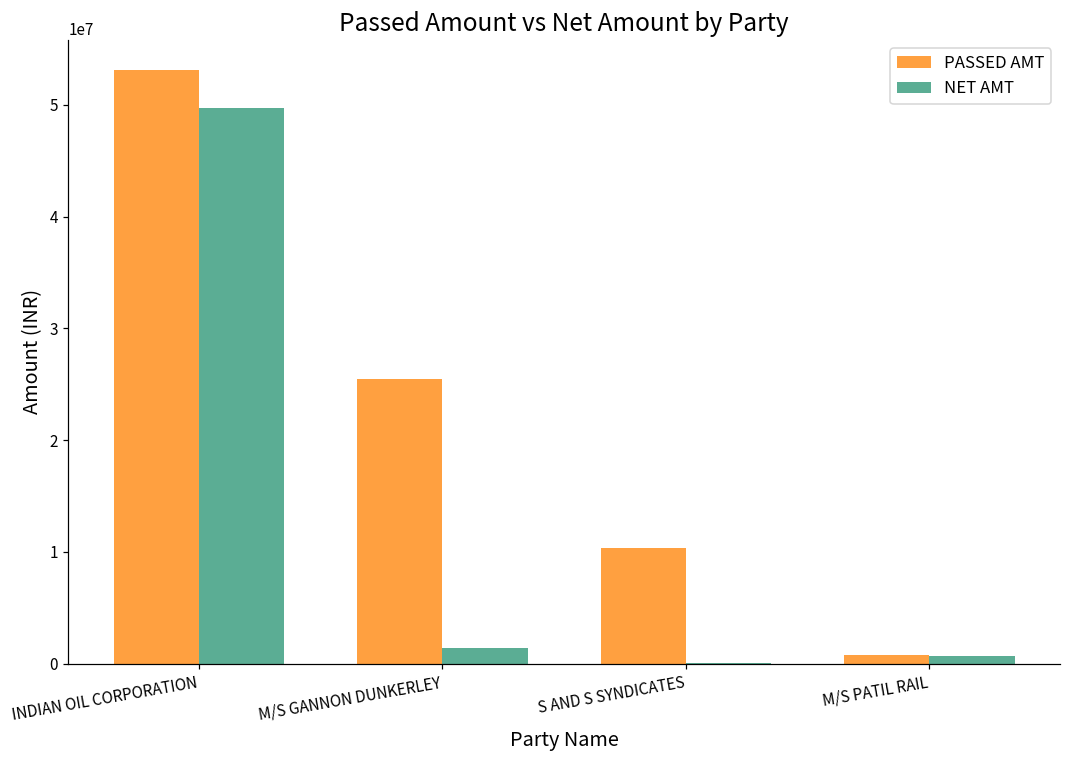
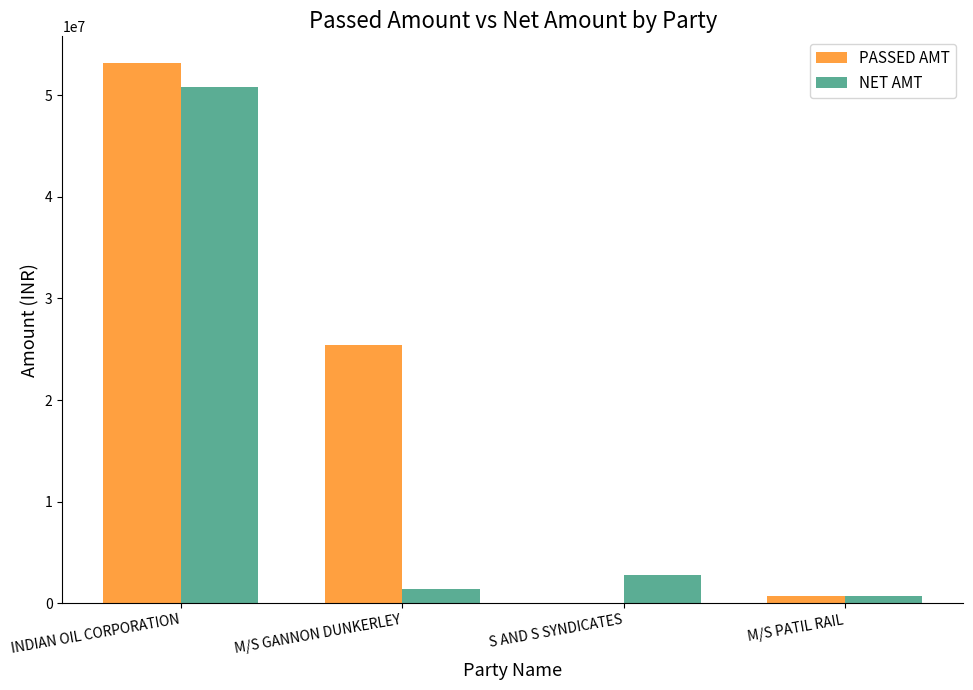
  {
    "PASSED AMT": {
      "INDIAN OIL CORPORATION": 53100000,
      "M/S GANNON DUNKERLEY": 25500000,
-     "S AND S SYNDICATES": 10300000,
+     "S AND S SYNDICATES": 0,
      "M/S PATIL RAIL": 800000
    },
    "NET AMT": {
-     "INDIAN OIL CORPORATION": 49700000,
+     "INDIAN OIL CORPORATION": 50800000,
      "M/S GANNON DUNKERLEY": 1400000,
-     "S AND S SYNDICATES": 0,
+     "S AND S SYNDICATES": 2800000,
      "M/S PATIL RAIL": 700000
    }
  }
